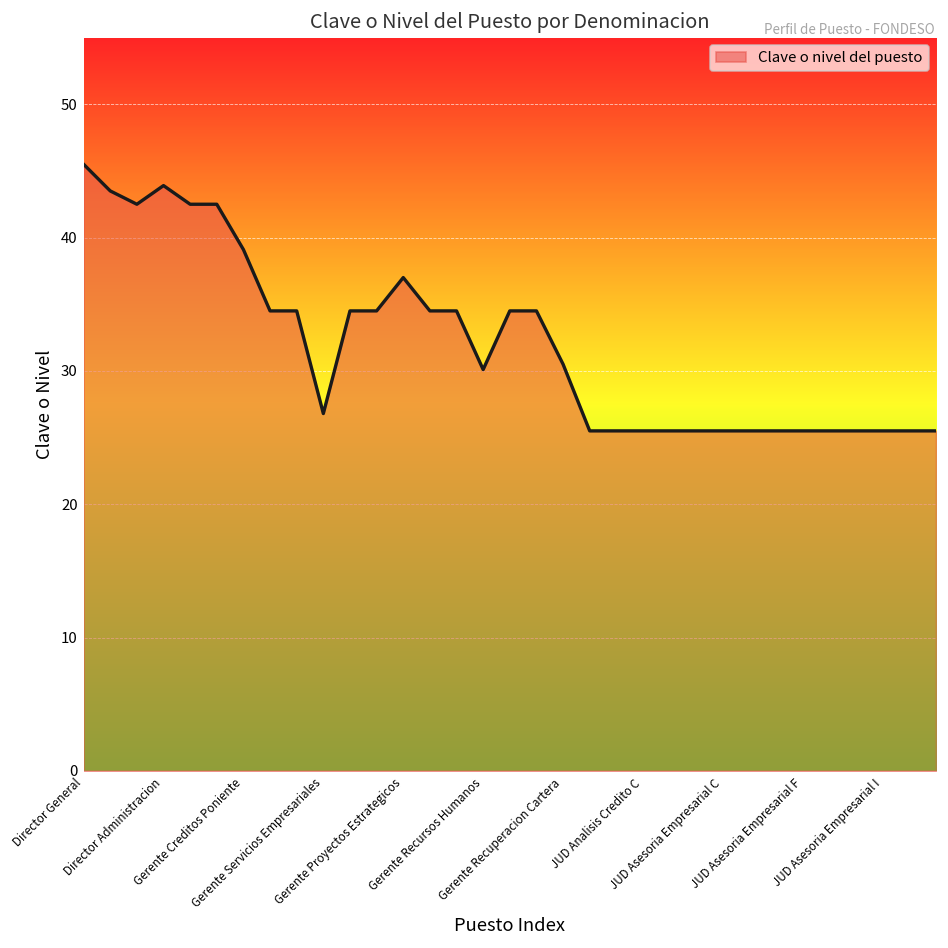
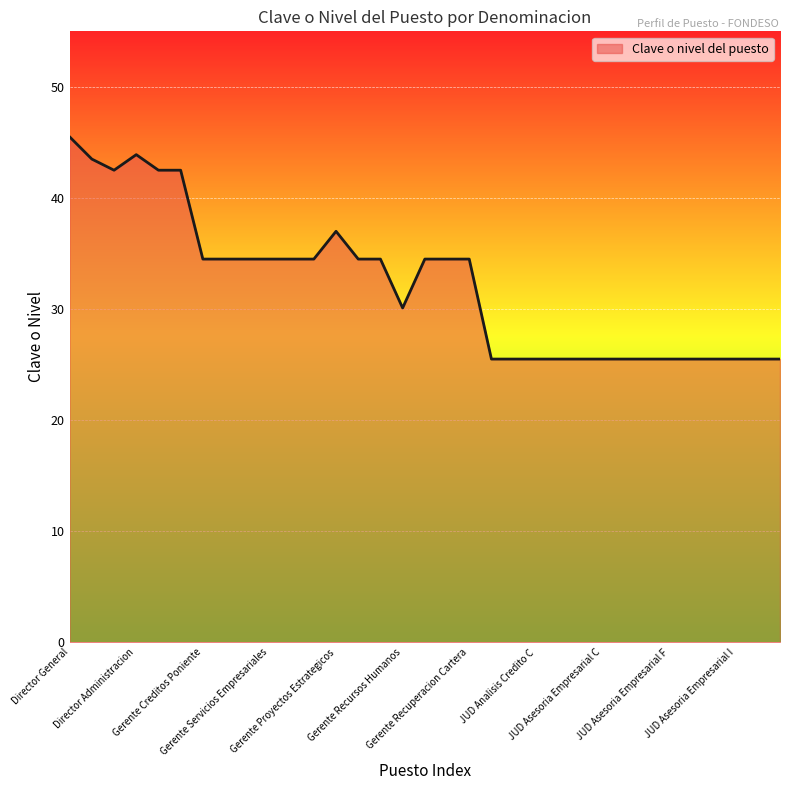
  {
    "Director General": 45.5,
    "Director Administracion": 43.9,
-   "Gerente Creditos Poniente": 39.1,
-   "Gerente Servicios Empresariales": 26.8,
+   "Gerente Creditos Poniente": 34.5,
+   "Gerente Servicios Empresariales": 34.5,
    "Gerente Proyectos Estrategicos": 37.0,
    "Gerente Recursos Humanos": 30.1,
-   "Gerente Recuperacion Cartera": 30.5,
+   "Gerente Recuperacion Cartera": 34.5,
    "JUD Analisis Credito C": 25.5,
    "JUD Asesoria Empresarial C": 25.5,
    "JUD Asesoria Empresarial F": 25.5,
    "JUD Asesoria Empresarial I": 25.5
  }
